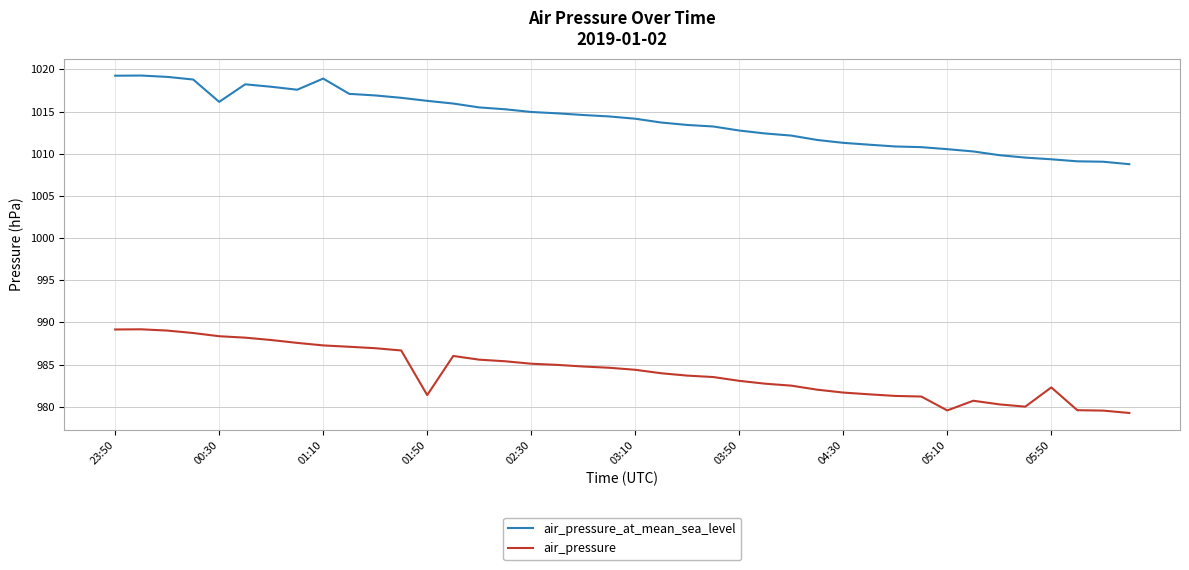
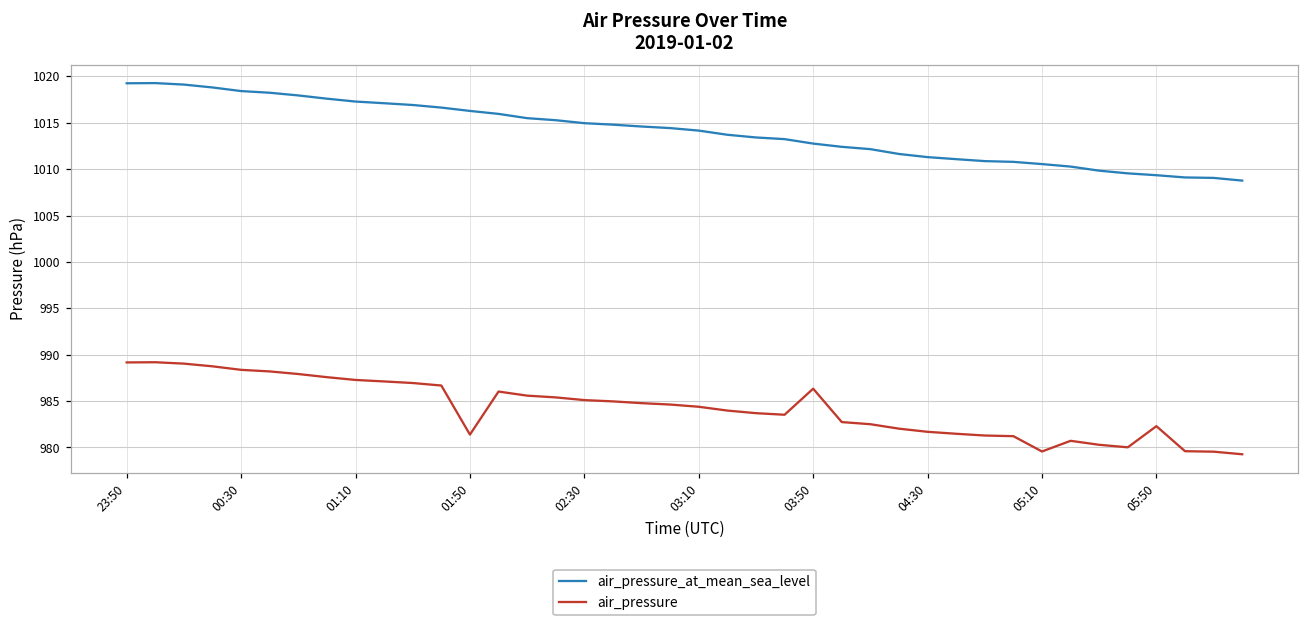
  {
    "air_pressure_at_mean_sea_level": {
      "23:50": 1019,
-     "00:30": 1016,
-     "01:10": 1019,
+     "00:30": 1018,
+     "01:10": 1017,
      "01:50": 1016,
      "02:30": 1015,
      "03:10": 1014,
      "03:50": 1013,
      "04:30": 1011,
      "05:10": 1011,
      "05:50": 1009
    },
    "air_pressure": {
      "23:50": 989,
      "00:30": 988,
      "01:10": 987,
      "01:50": 981,
      "02:30": 985,
      "03:10": 984,
-     "03:50": 983,
+     "03:50": 986,
      "04:30": 982,
      "05:10": 980,
      "05:50": 982
    }
  }
